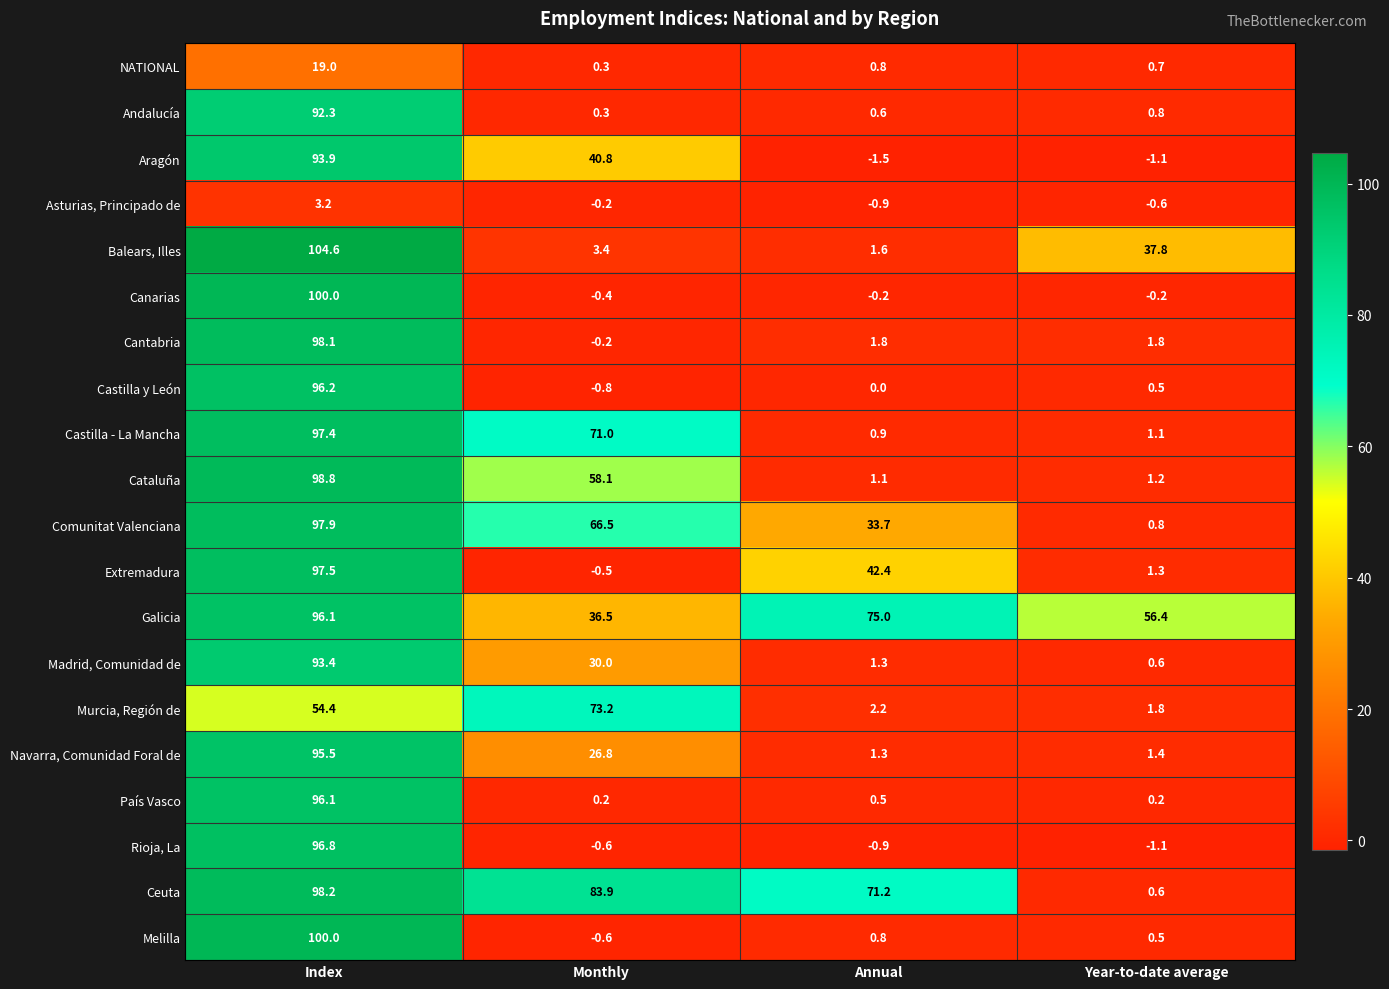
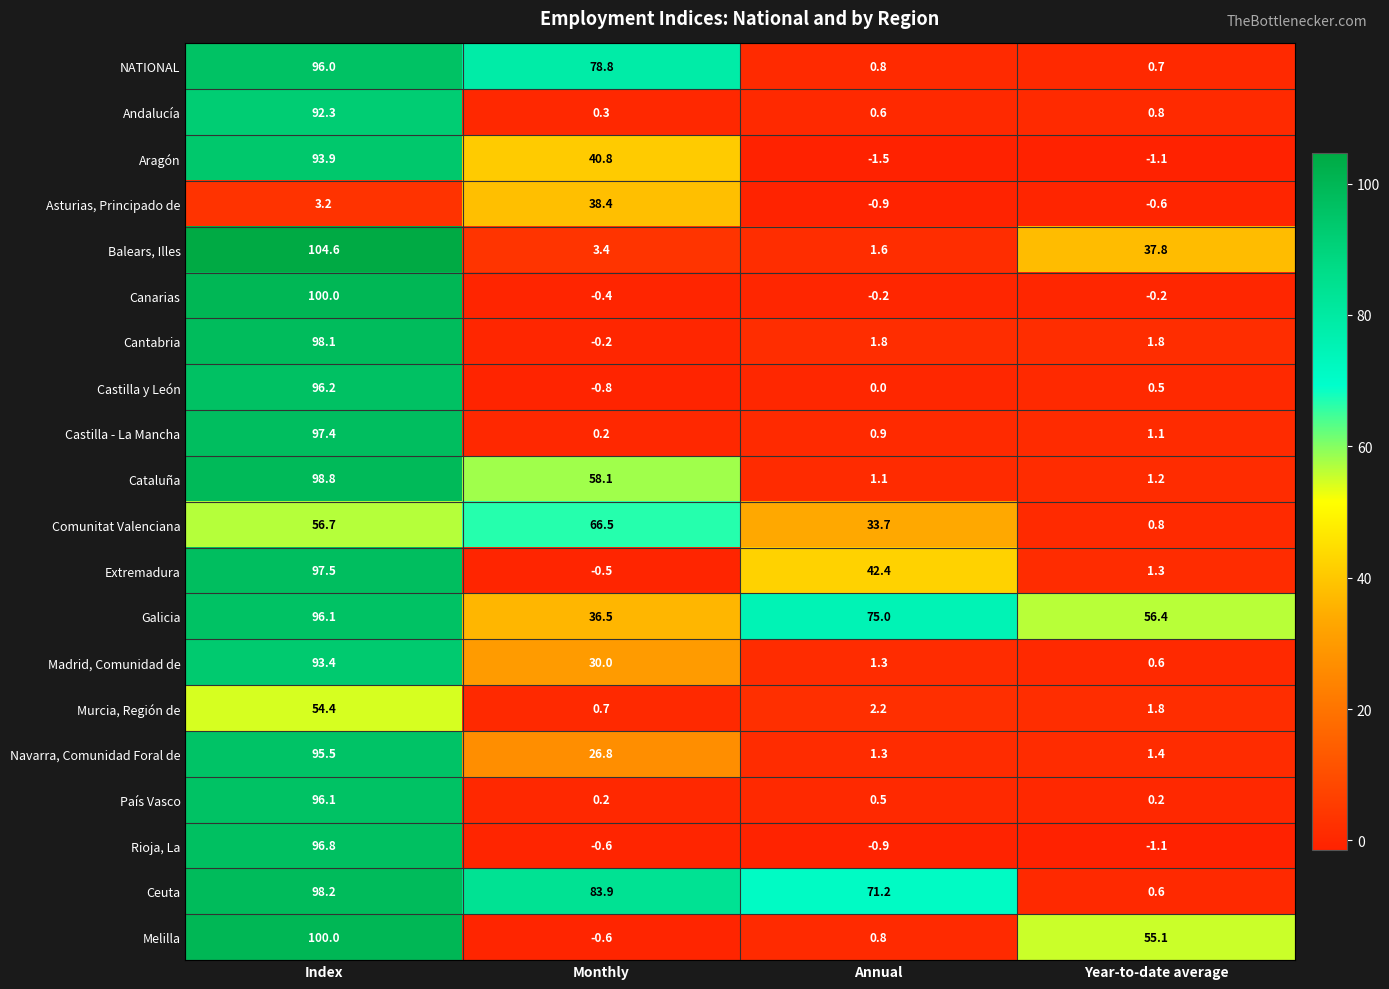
  {
    "NATIONAL": {
-     "Index": 19.0,
-     "Monthly": 0.3,
+     "Index": 96.0,
+     "Monthly": 78.8,
      "Annual": 0.8,
      "Year-to-date average": 0.7
    },
    "Andalucía": {
      "Index": 92.3,
      "Monthly": 0.3,
      "Annual": 0.6,
      "Year-to-date average": 0.8
    },
    "Aragón": {
      "Index": 93.9,
      "Monthly": 40.8,
      "Annual": -1.5,
      "Year-to-date average": -1.1
    },
    "Asturias, Principado de": {
      "Index": 3.2,
-     "Monthly": -0.2,
+     "Monthly": 38.4,
      "Annual": -0.9,
      "Year-to-date average": -0.6
    },
    "Balears, Illes": {
      "Index": 104.6,
      "Monthly": 3.4,
      "Annual": 1.6,
      "Year-to-date average": 37.8
    },
    "Canarias": {
      "Index": 100.0,
      "Monthly": -0.4,
      "Annual": -0.2,
      "Year-to-date average": -0.2
    },
    "Cantabria": {
      "Index": 98.1,
      "Monthly": -0.2,
      "Annual": 1.8,
      "Year-to-date average": 1.8
    },
    "Castilla y León": {
      "Index": 96.2,
      "Monthly": -0.8,
      "Annual": 0.0,
      "Year-to-date average": 0.5
    },
    "Castilla - La Mancha": {
      "Index": 97.4,
-     "Monthly": 71.0,
+     "Monthly": 0.2,
      "Annual": 0.9,
      "Year-to-date average": 1.1
    },
    "Cataluña": {
      "Index": 98.8,
      "Monthly": 58.1,
      "Annual": 1.1,
      "Year-to-date average": 1.2
    },
    "Comunitat Valenciana": {
-     "Index": 97.9,
+     "Index": 56.7,
      "Monthly": 66.5,
      "Annual": 33.7,
      "Year-to-date average": 0.8
    },
    "Extremadura": {
      "Index": 97.5,
      "Monthly": -0.5,
      "Annual": 42.4,
      "Year-to-date average": 1.3
    },
    "Galicia": {
      "Index": 96.1,
      "Monthly": 36.5,
      "Annual": 75.0,
      "Year-to-date average": 56.4
    },
    "Madrid, Comunidad de": {
      "Index": 93.4,
      "Monthly": 30.0,
      "Annual": 1.3,
      "Year-to-date average": 0.6
    },
    "Murcia, Región de": {
      "Index": 54.4,
-     "Monthly": 73.2,
+     "Monthly": 0.7,
      "Annual": 2.2,
      "Year-to-date average": 1.8
    },
    "Navarra, Comunidad Foral de": {
      "Index": 95.5,
      "Monthly": 26.8,
      "Annual": 1.3,
      "Year-to-date average": 1.4
    },
    "País Vasco": {
      "Index": 96.1,
      "Monthly": 0.2,
      "Annual": 0.5,
      "Year-to-date average": 0.2
    },
    "Rioja, La": {
      "Index": 96.8,
      "Monthly": -0.6,
      "Annual": -0.9,
      "Year-to-date average": -1.1
    },
    "Ceuta": {
      "Index": 98.2,
      "Monthly": 83.9,
      "Annual": 71.2,
      "Year-to-date average": 0.6
    },
    "Melilla": {
      "Index": 100.0,
      "Monthly": -0.6,
      "Annual": 0.8,
-     "Year-to-date average": 0.5
+     "Year-to-date average": 55.1
    }
  }
